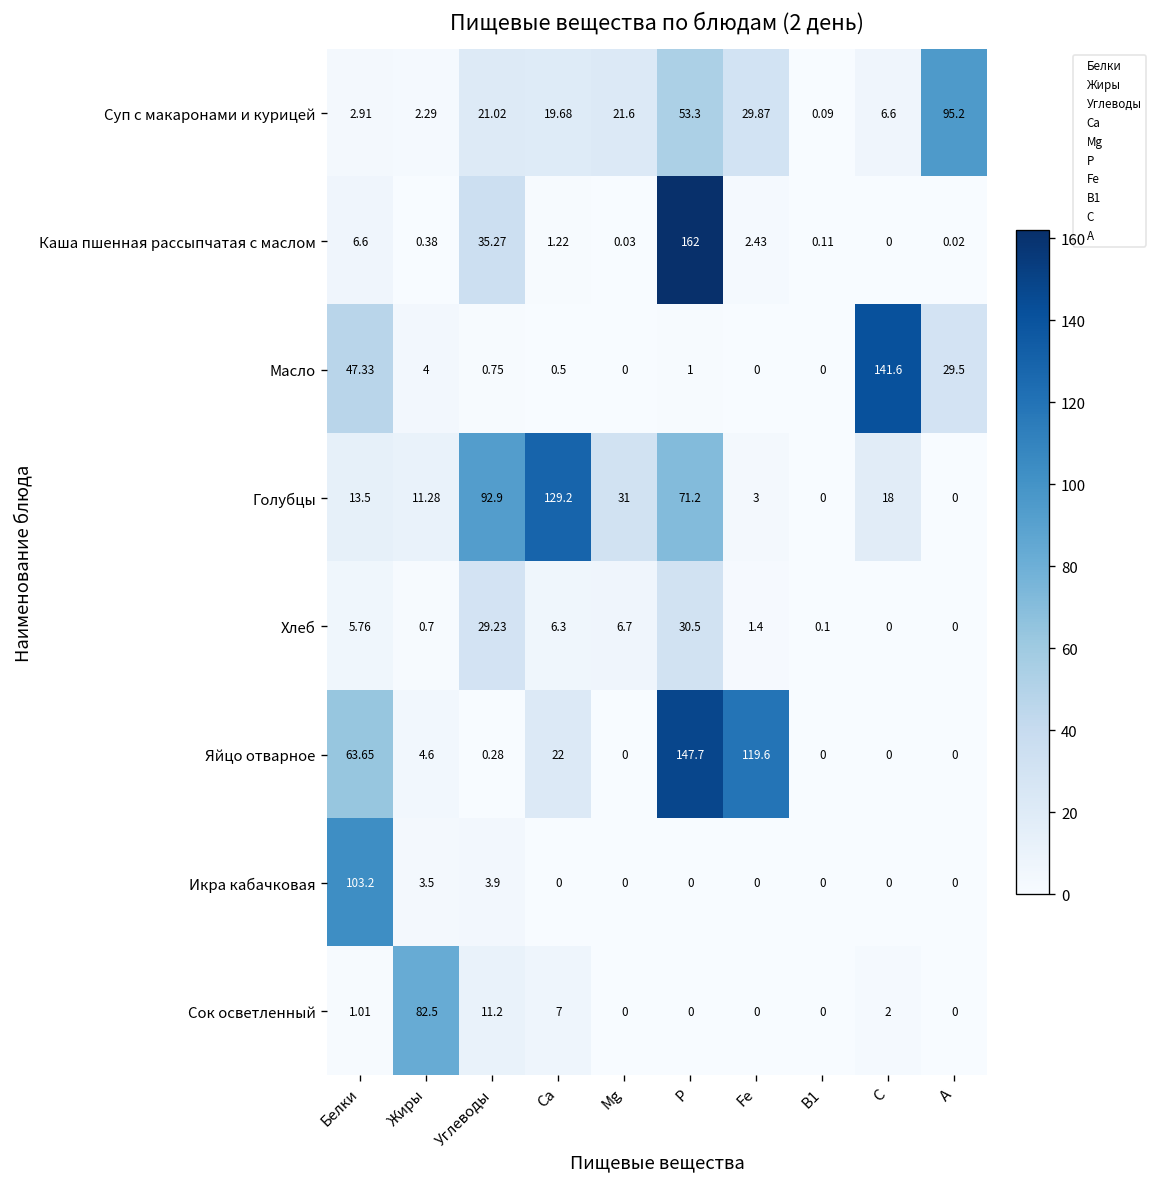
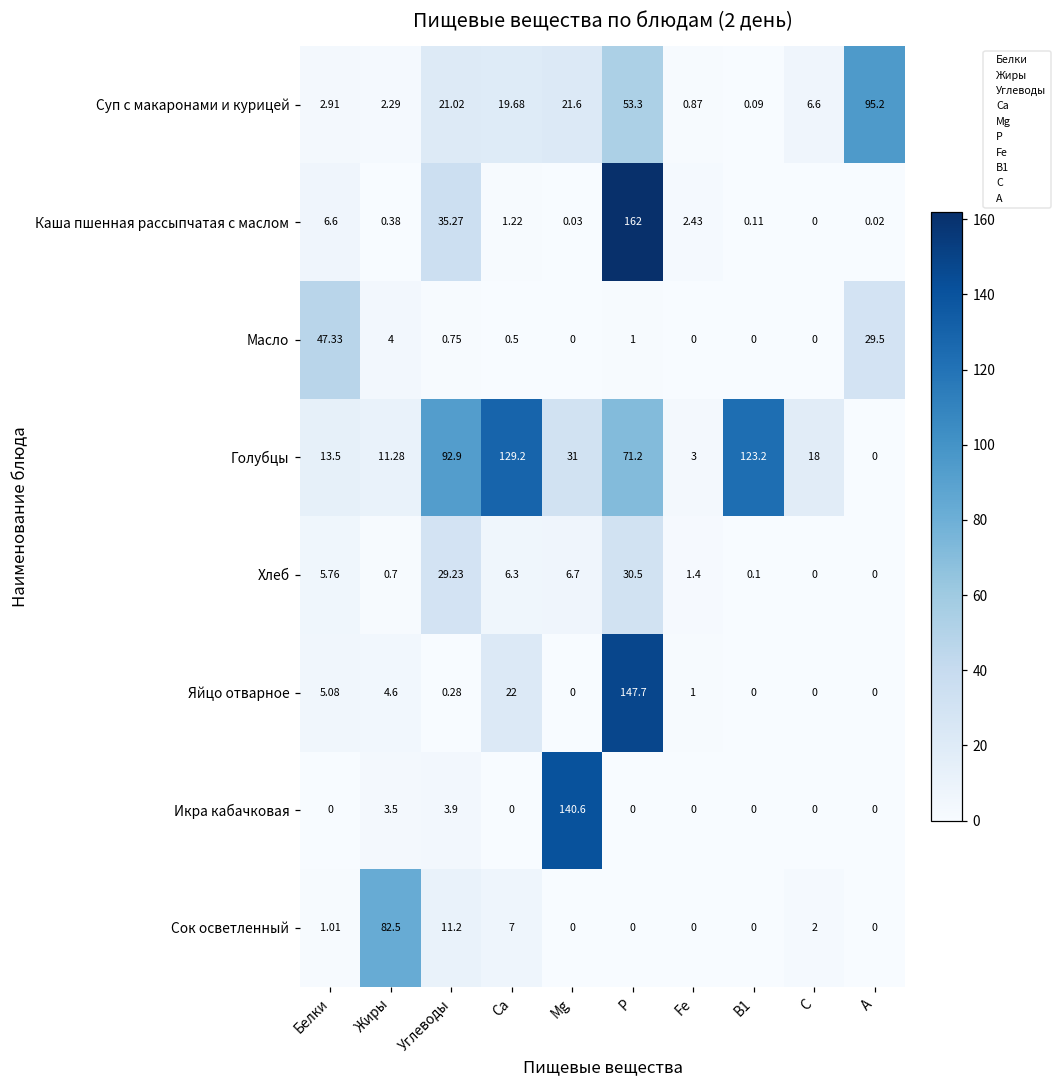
  {
    "Суп с макаронами и курицей": {
-     "Fe": 29.87
+     "Fe": 0.87
    },
    "Масло": {
-     "С": 141.6
+     "С": 0
    },
    "Голубцы": {
-     "В1": 0
+     "В1": 123.2
    },
    "Яйцо отварное": {
-     "Белки": 63.65,
-     "Fe": 119.6
+     "Белки": 5.08,
+     "Fe": 1
    },
    "Икра кабачковая": {
-     "Белки": 103.2,
-     "Mg": 0
+     "Белки": 0,
+     "Mg": 140.6
    }
  }
